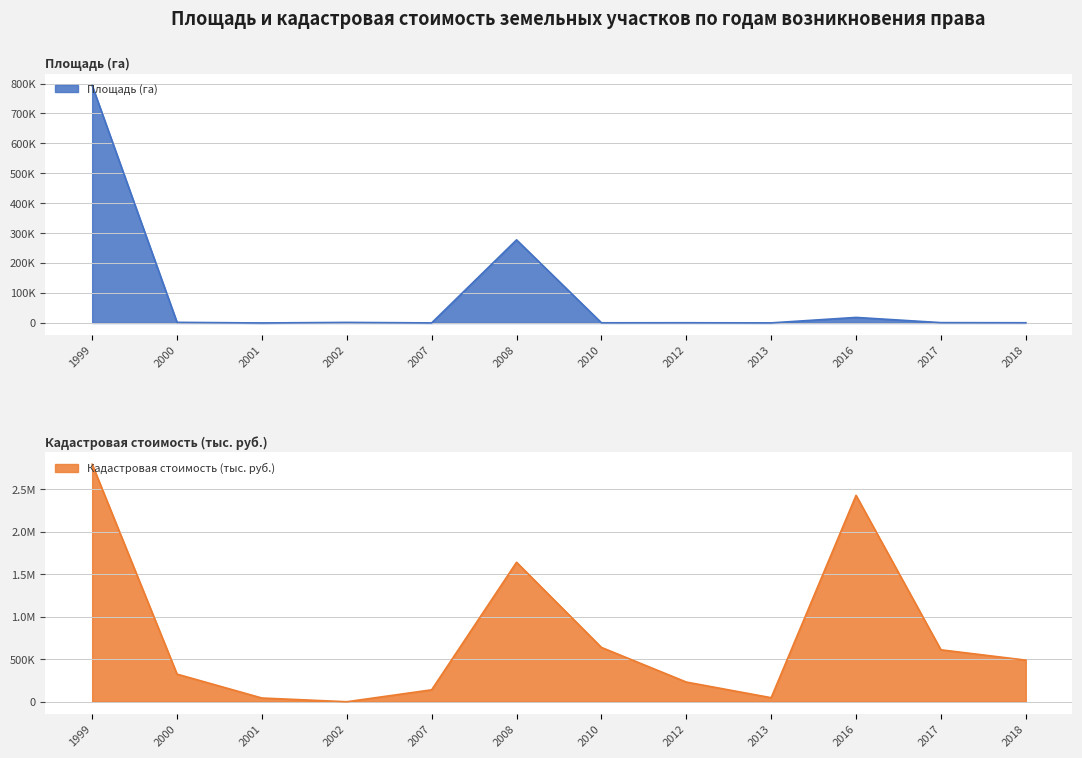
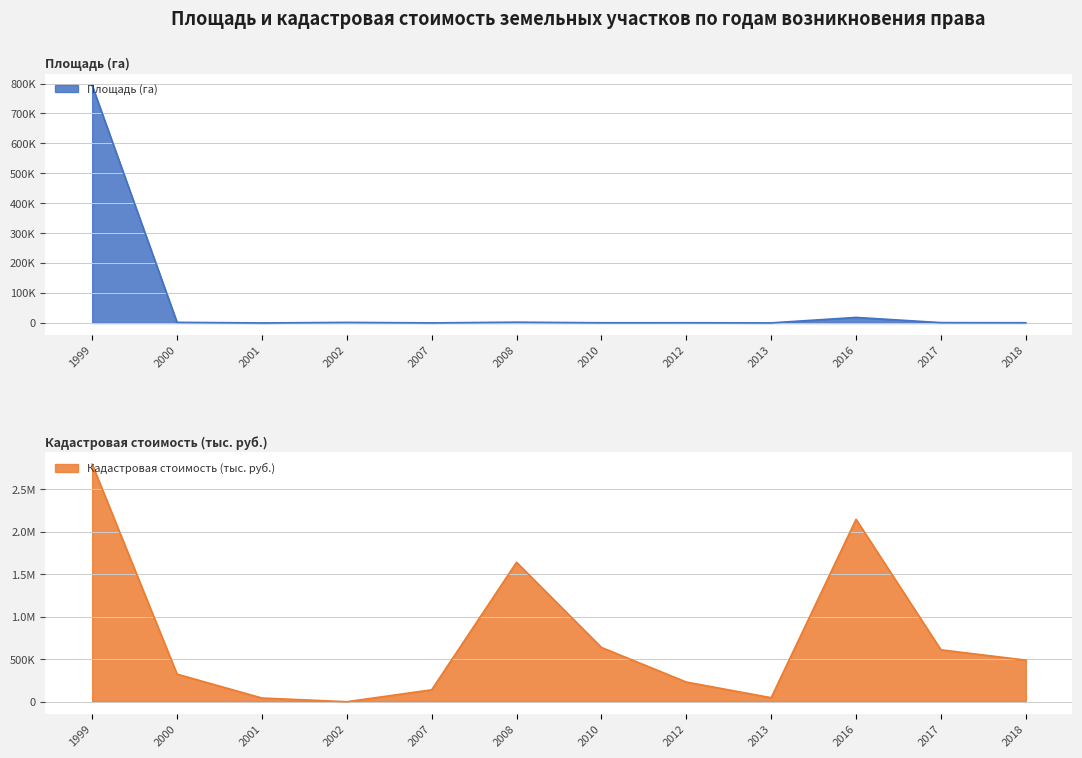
  {
    "Площадь (га)": {
      "1999": 790000,
      "2000": 0,
      "2001": 0,
      "2002": 0,
      "2007": 0,
-     "2008": 280000,
+     "2008": 0,
      "2010": 0,
      "2012": 0,
      "2013": 0,
      "2016": 20000,
      "2017": 0,
      "2018": 0
    },
    "Кадастровая стоимость (тыс. руб.)": {
      "1999": 2800000,
      "2000": 300000,
      "2001": 0,
      "2002": 0,
      "2007": 100000,
      "2008": 1600000,
      "2010": 600000,
      "2012": 200000,
      "2013": 0,
-     "2016": 2400000,
+     "2016": 2100000,
      "2017": 600000,
      "2018": 500000
    }
  }
